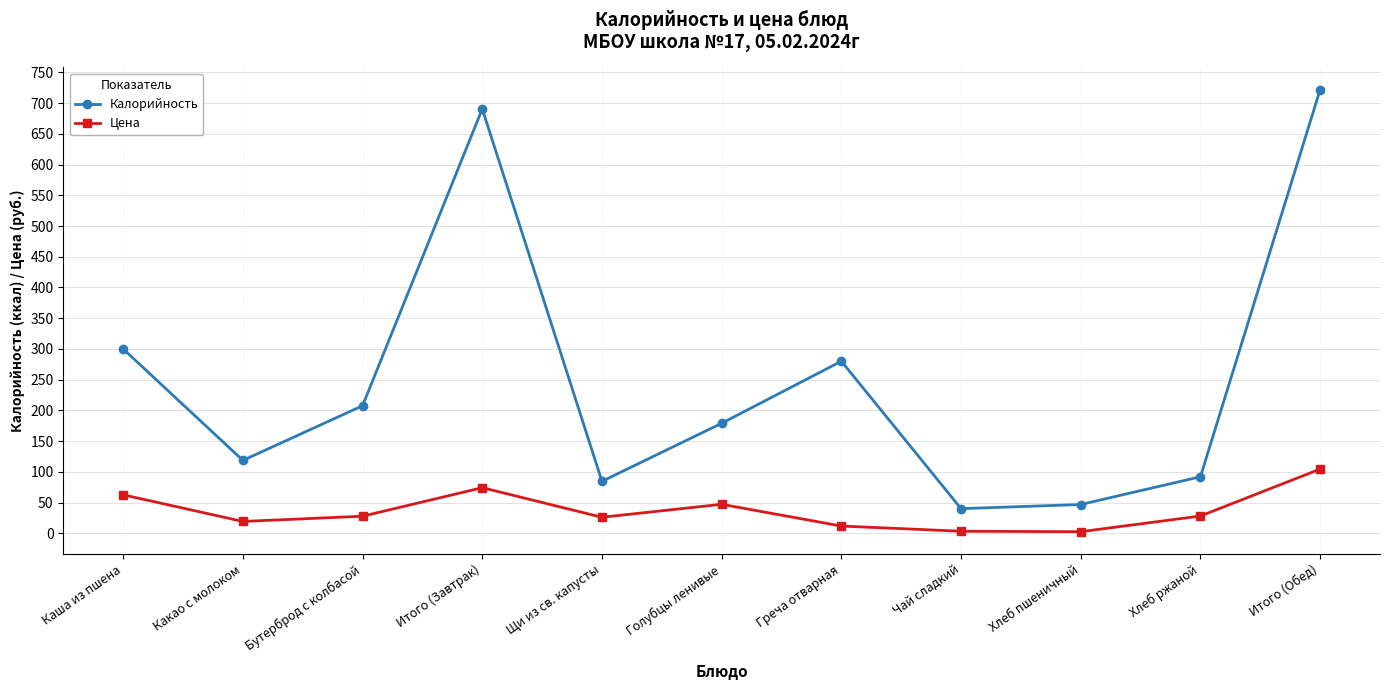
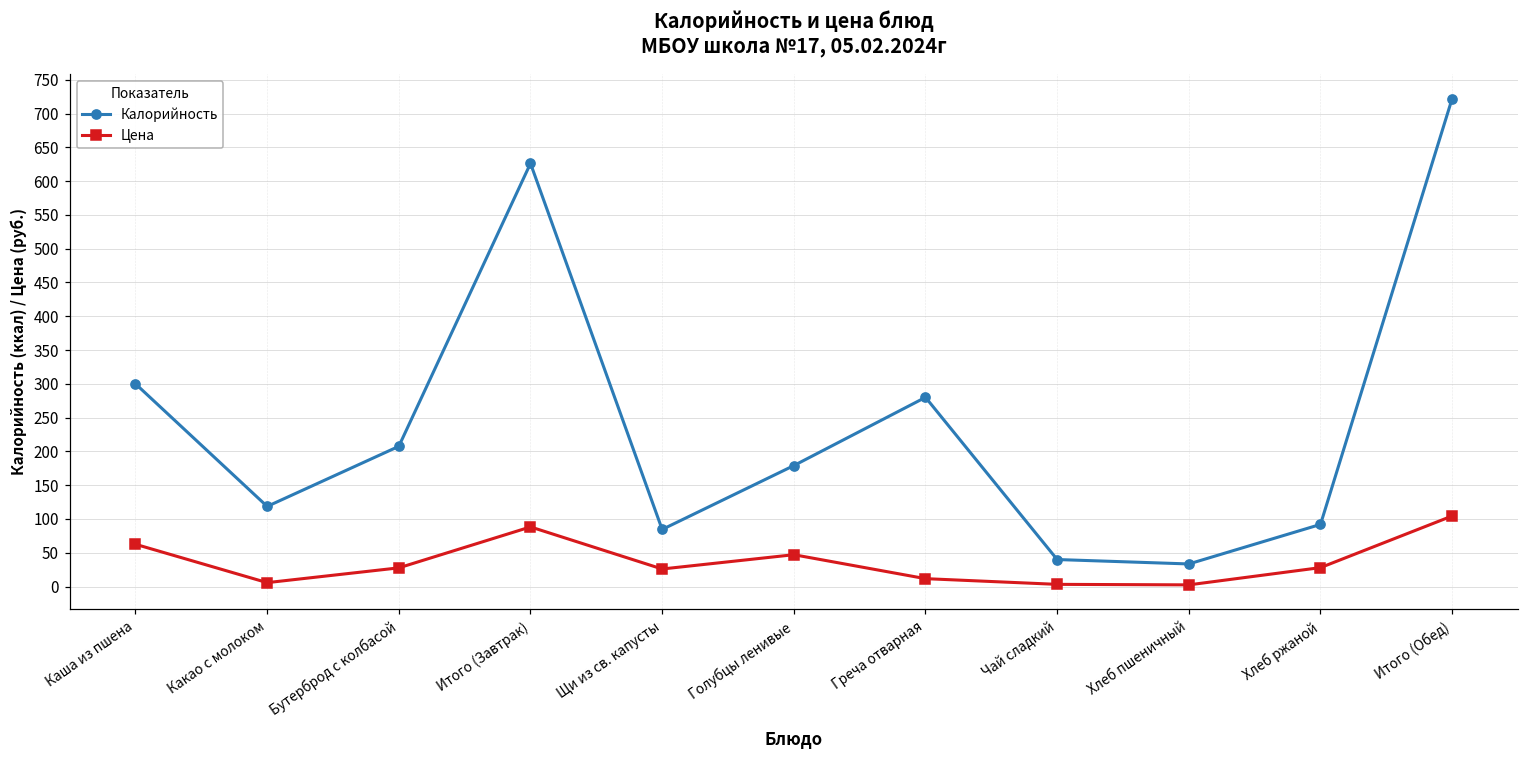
  {
    "Калорийность": {
      "Каша из пшена": 300,
      "Какао с молоком": 120,
      "Бутерброд с колбасой": 210,
-     "Итого (Завтрак)": 690,
+     "Итого (Завтрак)": 630,
      "Щи из св. капусты": 80,
      "Голубцы ленивые": 180,
      "Греча отварная": 280,
      "Чай сладкий": 40,
-     "Хлеб пшеничный": 50,
+     "Хлеб пшеничный": 30,
      "Хлеб ржаной": 90,
      "Итого (Обед)": 720
    },
    "Цена": {
      "Каша из пшена": 60,
-     "Какао с молоком": 20,
+     "Какао с молоком": 10,
      "Бутерброд с колбасой": 30,
-     "Итого (Завтрак)": 70,
+     "Итого (Завтрак)": 90,
      "Щи из св. капусты": 30,
      "Голубцы ленивые": 50,
      "Греча отварная": 10,
      "Чай сладкий": 0,
      "Хлеб пшеничный": 0,
      "Хлеб ржаной": 30,
      "Итого (Обед)": 100
    }
  }
